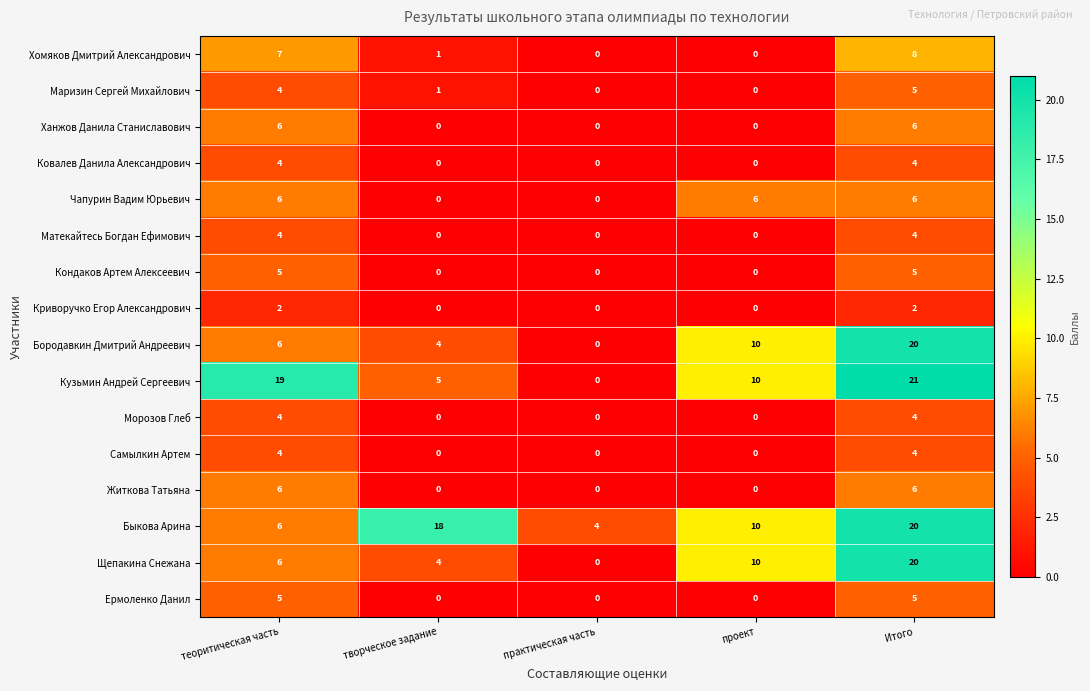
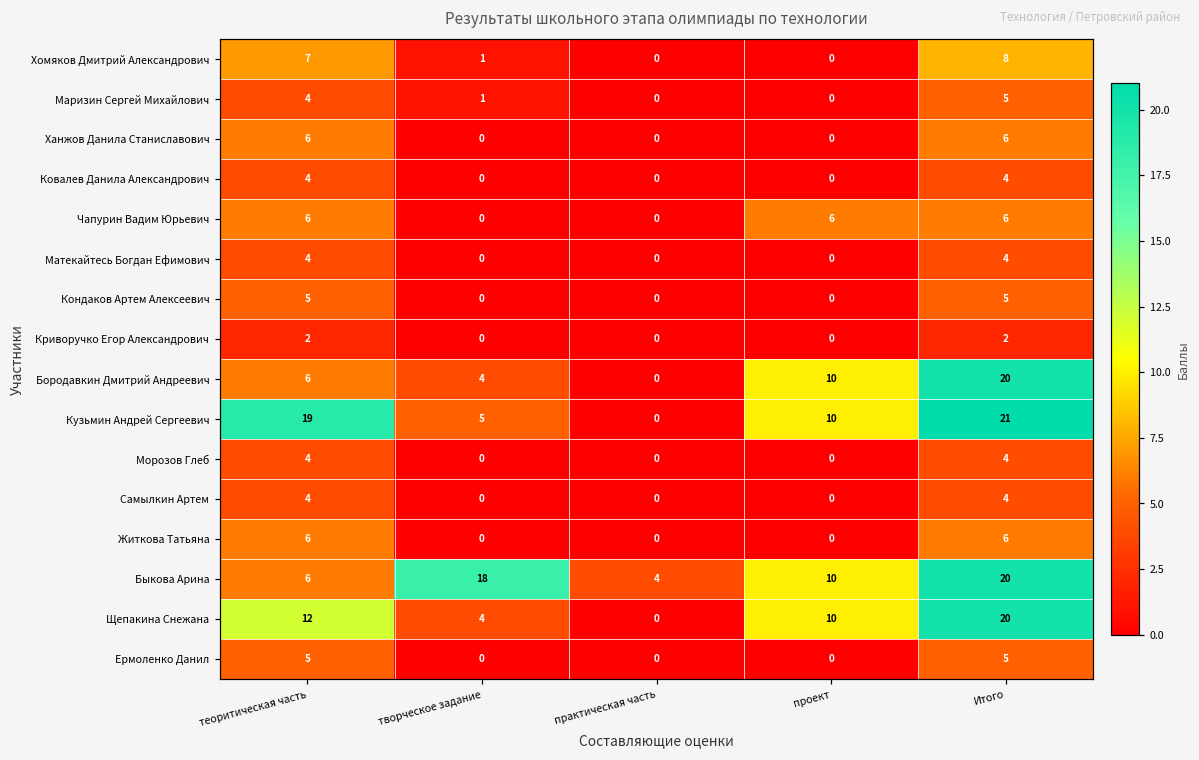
  {
    "Хомяков Дмитрий Александрович": {
      "теоритическая часть": 7,
      "творческое задание": 1,
      "практическая часть": 0,
      "проект": 0,
      "Итого": 8
    },
    "Маризин Сергей Михайлович": {
      "теоритическая часть": 4,
      "творческое задание": 1,
      "практическая часть": 0,
      "проект": 0,
      "Итого": 5
    },
    "Ханжов Данила Станиславович": {
      "теоритическая часть": 6,
      "творческое задание": 0,
      "практическая часть": 0,
      "проект": 0,
      "Итого": 6
    },
    "Ковалев Данила Александрович": {
      "теоритическая часть": 4,
      "творческое задание": 0,
      "практическая часть": 0,
      "проект": 0,
      "Итого": 4
    },
    "Чапурин Вадим Юрьевич": {
      "теоритическая часть": 6,
      "творческое задание": 0,
      "практическая часть": 0,
      "проект": 6,
      "Итого": 6
    },
    "Матекайтесь Богдан Ефимович": {
      "теоритическая часть": 4,
      "творческое задание": 0,
      "практическая часть": 0,
      "проект": 0,
      "Итого": 4
    },
    "Кондаков Артем Алексеевич": {
      "теоритическая часть": 5,
      "творческое задание": 0,
      "практическая часть": 0,
      "проект": 0,
      "Итого": 5
    },
    "Криворучко Егор Александрович": {
      "теоритическая часть": 2,
      "творческое задание": 0,
      "практическая часть": 0,
      "проект": 0,
      "Итого": 2
    },
    "Бородавкин Дмитрий Андреевич": {
      "теоритическая часть": 6,
      "творческое задание": 4,
      "практическая часть": 0,
      "проект": 10,
      "Итого": 20
    },
    "Кузьмин Андрей Сергеевич": {
      "теоритическая часть": 19,
      "творческое задание": 5,
      "практическая часть": 0,
      "проект": 10,
      "Итого": 21
    },
    "Морозов Глеб": {
      "теоритическая часть": 4,
      "творческое задание": 0,
      "практическая часть": 0,
      "проект": 0,
      "Итого": 4
    },
    "Самылкин Артем": {
      "теоритическая часть": 4,
      "творческое задание": 0,
      "практическая часть": 0,
      "проект": 0,
      "Итого": 4
    },
    "Житкова Татьяна": {
      "теоритическая часть": 6,
      "творческое задание": 0,
      "практическая часть": 0,
      "проект": 0,
      "Итого": 6
    },
    "Быкова Арина": {
      "теоритическая часть": 6,
      "творческое задание": 18,
      "практическая часть": 4,
      "проект": 10,
      "Итого": 20
    },
    "Щепакина Снежана": {
-     "теоритическая часть": 6,
+     "теоритическая часть": 12,
      "творческое задание": 4,
      "практическая часть": 0,
      "проект": 10,
      "Итого": 20
    },
    "Ермоленко Данил": {
      "теоритическая часть": 5,
      "творческое задание": 0,
      "практическая часть": 0,
      "проект": 0,
      "Итого": 5
    }
  }
